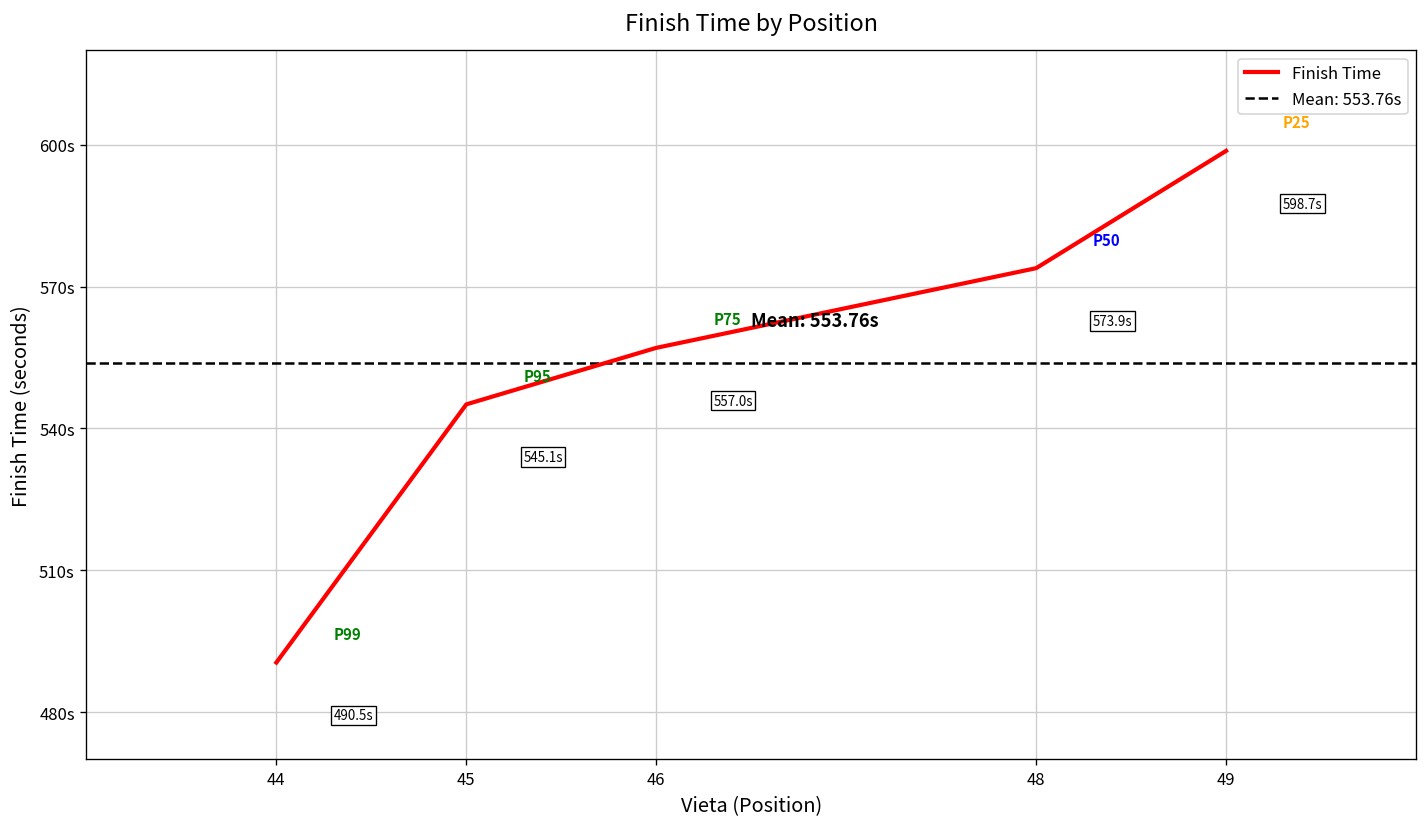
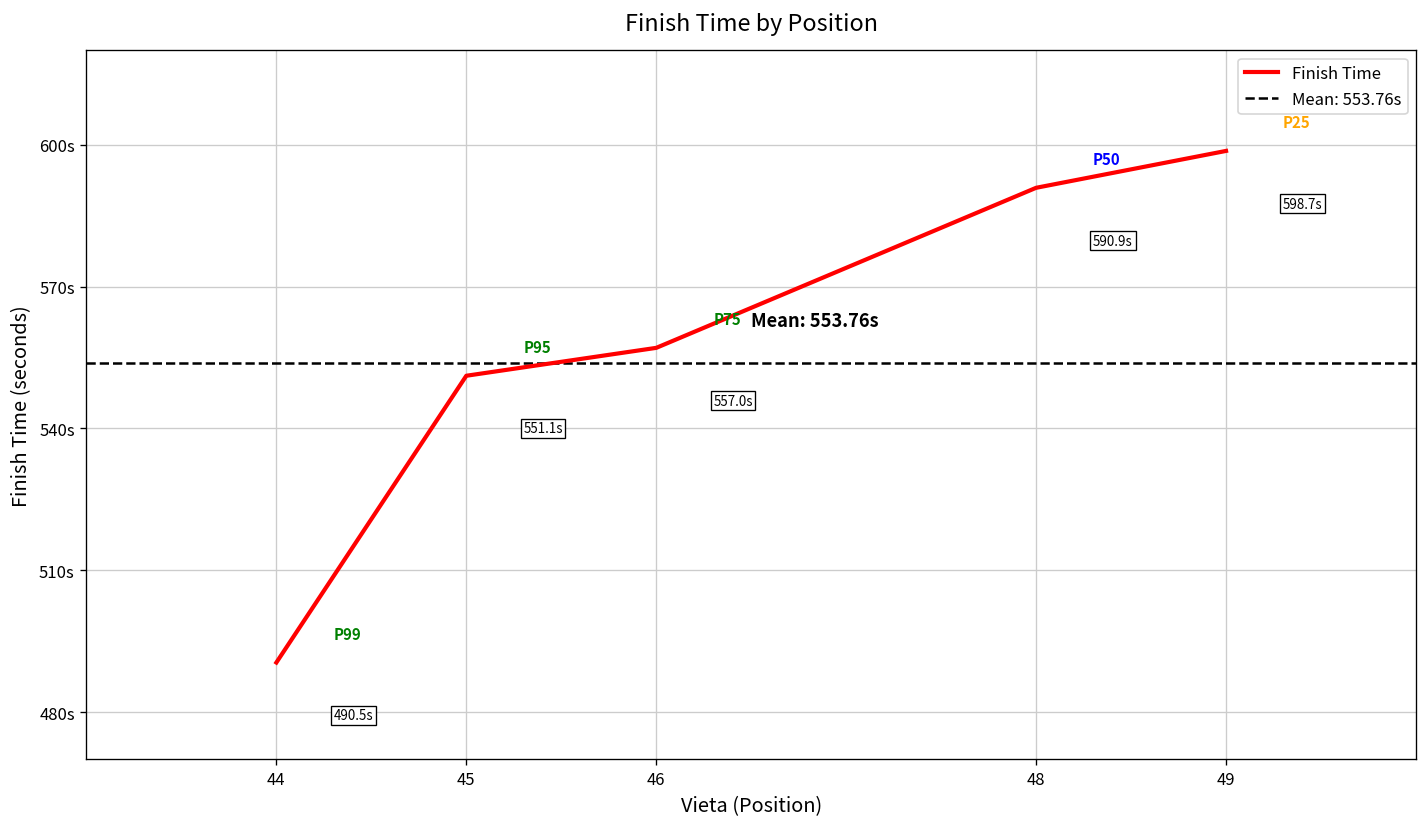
  {
-   "45": "545.1s",
-   "48": "573.9s"
+   "45": "551.1s",
+   "48": "590.9s"
  }
